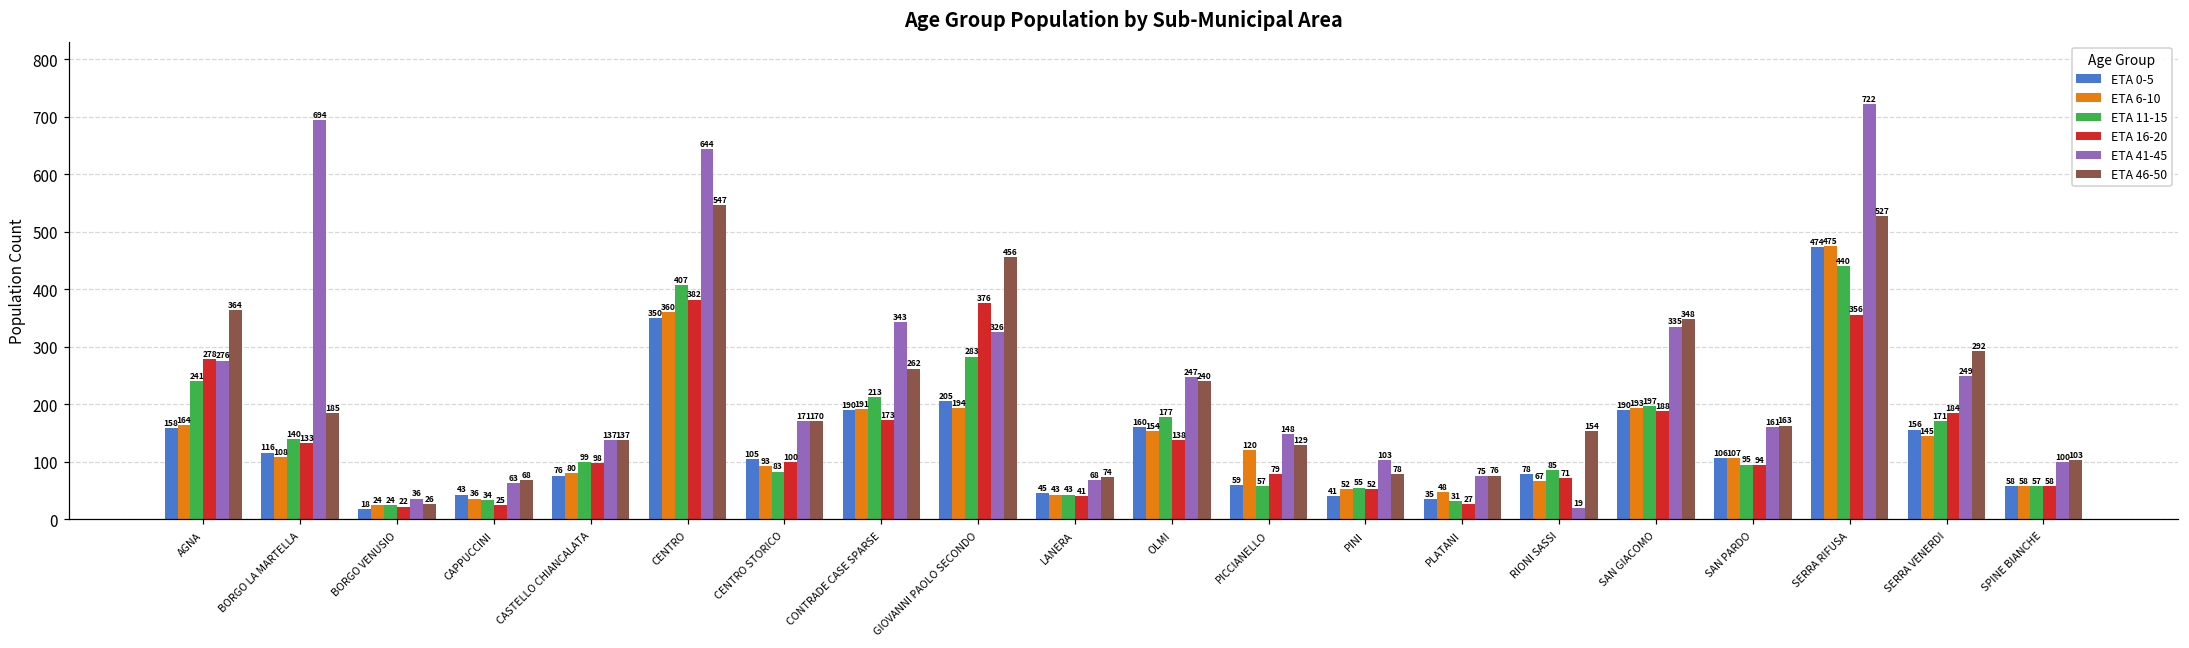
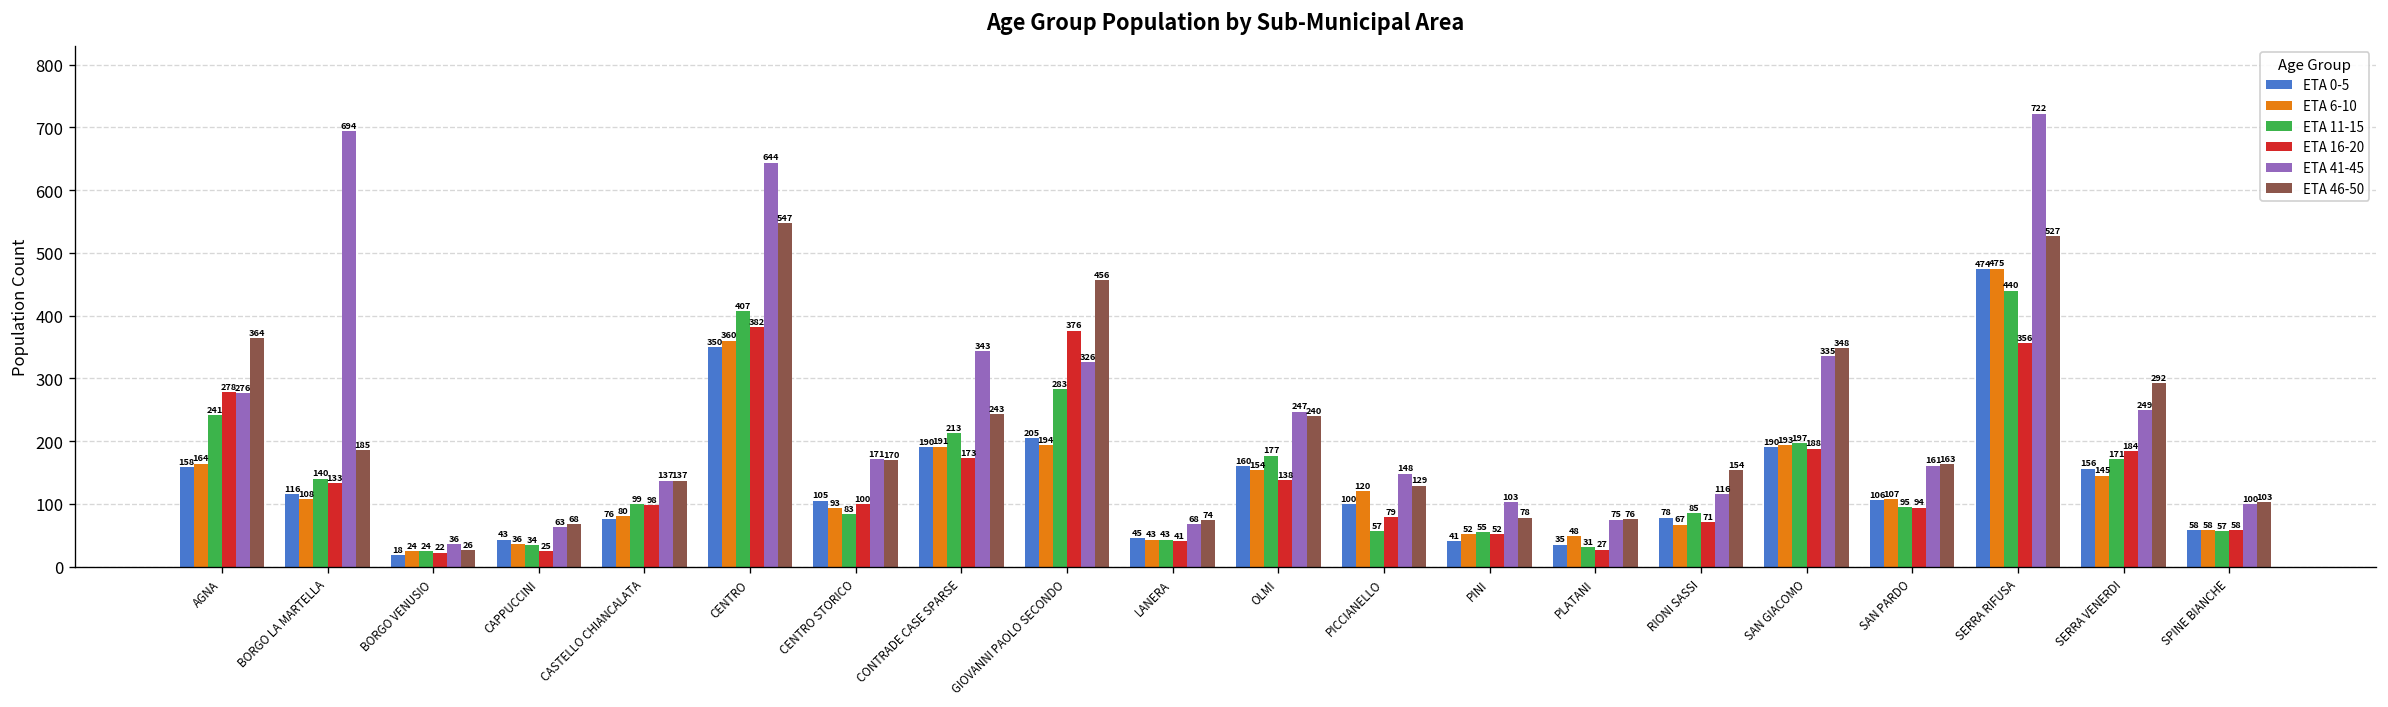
  {
    "ETA 0-5": {
      "AGNA": 158,
      "BORGO LA MARTELLA": 116,
      "BORGO VENUSIO": 18,
      "CAPPUCCINI": 43,
      "CASTELLO CHIANCALATA": 76,
      "CENTRO": 350,
      "CENTRO STORICO": 105,
      "CONTRADE CASE SPARSE": 190,
      "GIOVANNI PAOLO SECONDO": 205,
      "LANERA": 45,
      "OLMI": 160,
-     "PICCIANELLO": 59,
+     "PICCIANELLO": 100,
      "PINI": 41,
      "PLATANI": 35,
      "RIONI SASSI": 78,
      "SAN GIACOMO": 190,
      "SAN PARDO": 106,
      "SERRA RIFUSA": 474,
      "SERRA VENERDI": 156,
      "SPINE BIANCHE": 58
    },
    "ETA 6-10": {
      "AGNA": 164,
      "BORGO LA MARTELLA": 108,
      "BORGO VENUSIO": 24,
      "CAPPUCCINI": 36,
      "CASTELLO CHIANCALATA": 80,
      "CENTRO": 360,
      "CENTRO STORICO": 93,
      "CONTRADE CASE SPARSE": 191,
      "GIOVANNI PAOLO SECONDO": 194,
      "LANERA": 43,
      "OLMI": 154,
      "PICCIANELLO": 120,
      "PINI": 52,
      "PLATANI": 48,
      "RIONI SASSI": 67,
      "SAN GIACOMO": 193,
      "SAN PARDO": 107,
      "SERRA RIFUSA": 475,
      "SERRA VENERDI": 145,
      "SPINE BIANCHE": 58
    },
    "ETA 11-15": {
      "AGNA": 241,
      "BORGO LA MARTELLA": 140,
      "BORGO VENUSIO": 24,
      "CAPPUCCINI": 34,
      "CASTELLO CHIANCALATA": 99,
      "CENTRO": 407,
      "CENTRO STORICO": 83,
      "CONTRADE CASE SPARSE": 213,
      "GIOVANNI PAOLO SECONDO": 283,
      "LANERA": 43,
      "OLMI": 177,
      "PICCIANELLO": 57,
      "PINI": 55,
      "PLATANI": 31,
      "RIONI SASSI": 85,
      "SAN GIACOMO": 197,
      "SAN PARDO": 95,
      "SERRA RIFUSA": 440,
      "SERRA VENERDI": 171,
      "SPINE BIANCHE": 57
    },
    "ETA 16-20": {
      "AGNA": 278,
      "BORGO LA MARTELLA": 133,
      "BORGO VENUSIO": 22,
      "CAPPUCCINI": 25,
      "CASTELLO CHIANCALATA": 98,
      "CENTRO": 382,
      "CENTRO STORICO": 100,
      "CONTRADE CASE SPARSE": 173,
      "GIOVANNI PAOLO SECONDO": 376,
      "LANERA": 41,
      "OLMI": 138,
      "PICCIANELLO": 79,
      "PINI": 52,
      "PLATANI": 27,
      "RIONI SASSI": 71,
      "SAN GIACOMO": 188,
      "SAN PARDO": 94,
      "SERRA RIFUSA": 356,
      "SERRA VENERDI": 184,
      "SPINE BIANCHE": 58
    },
    "ETA 41-45": {
      "AGNA": 276,
      "BORGO LA MARTELLA": 694,
      "BORGO VENUSIO": 36,
      "CAPPUCCINI": 63,
      "CASTELLO CHIANCALATA": 137,
      "CENTRO": 644,
      "CENTRO STORICO": 171,
      "CONTRADE CASE SPARSE": 343,
      "GIOVANNI PAOLO SECONDO": 326,
      "LANERA": 68,
      "OLMI": 247,
      "PICCIANELLO": 148,
      "PINI": 103,
      "PLATANI": 75,
-     "RIONI SASSI": 19,
+     "RIONI SASSI": 116,
      "SAN GIACOMO": 335,
      "SAN PARDO": 161,
      "SERRA RIFUSA": 722,
      "SERRA VENERDI": 249,
      "SPINE BIANCHE": 100
    },
    "ETA 46-50": {
      "AGNA": 364,
      "BORGO LA MARTELLA": 185,
      "BORGO VENUSIO": 26,
      "CAPPUCCINI": 68,
      "CASTELLO CHIANCALATA": 137,
      "CENTRO": 547,
      "CENTRO STORICO": 170,
-     "CONTRADE CASE SPARSE": 262,
+     "CONTRADE CASE SPARSE": 243,
      "GIOVANNI PAOLO SECONDO": 456,
      "LANERA": 74,
      "OLMI": 240,
      "PICCIANELLO": 129,
      "PINI": 78,
      "PLATANI": 76,
      "RIONI SASSI": 154,
      "SAN GIACOMO": 348,
      "SAN PARDO": 163,
      "SERRA RIFUSA": 527,
      "SERRA VENERDI": 292,
      "SPINE BIANCHE": 103
    }
  }
